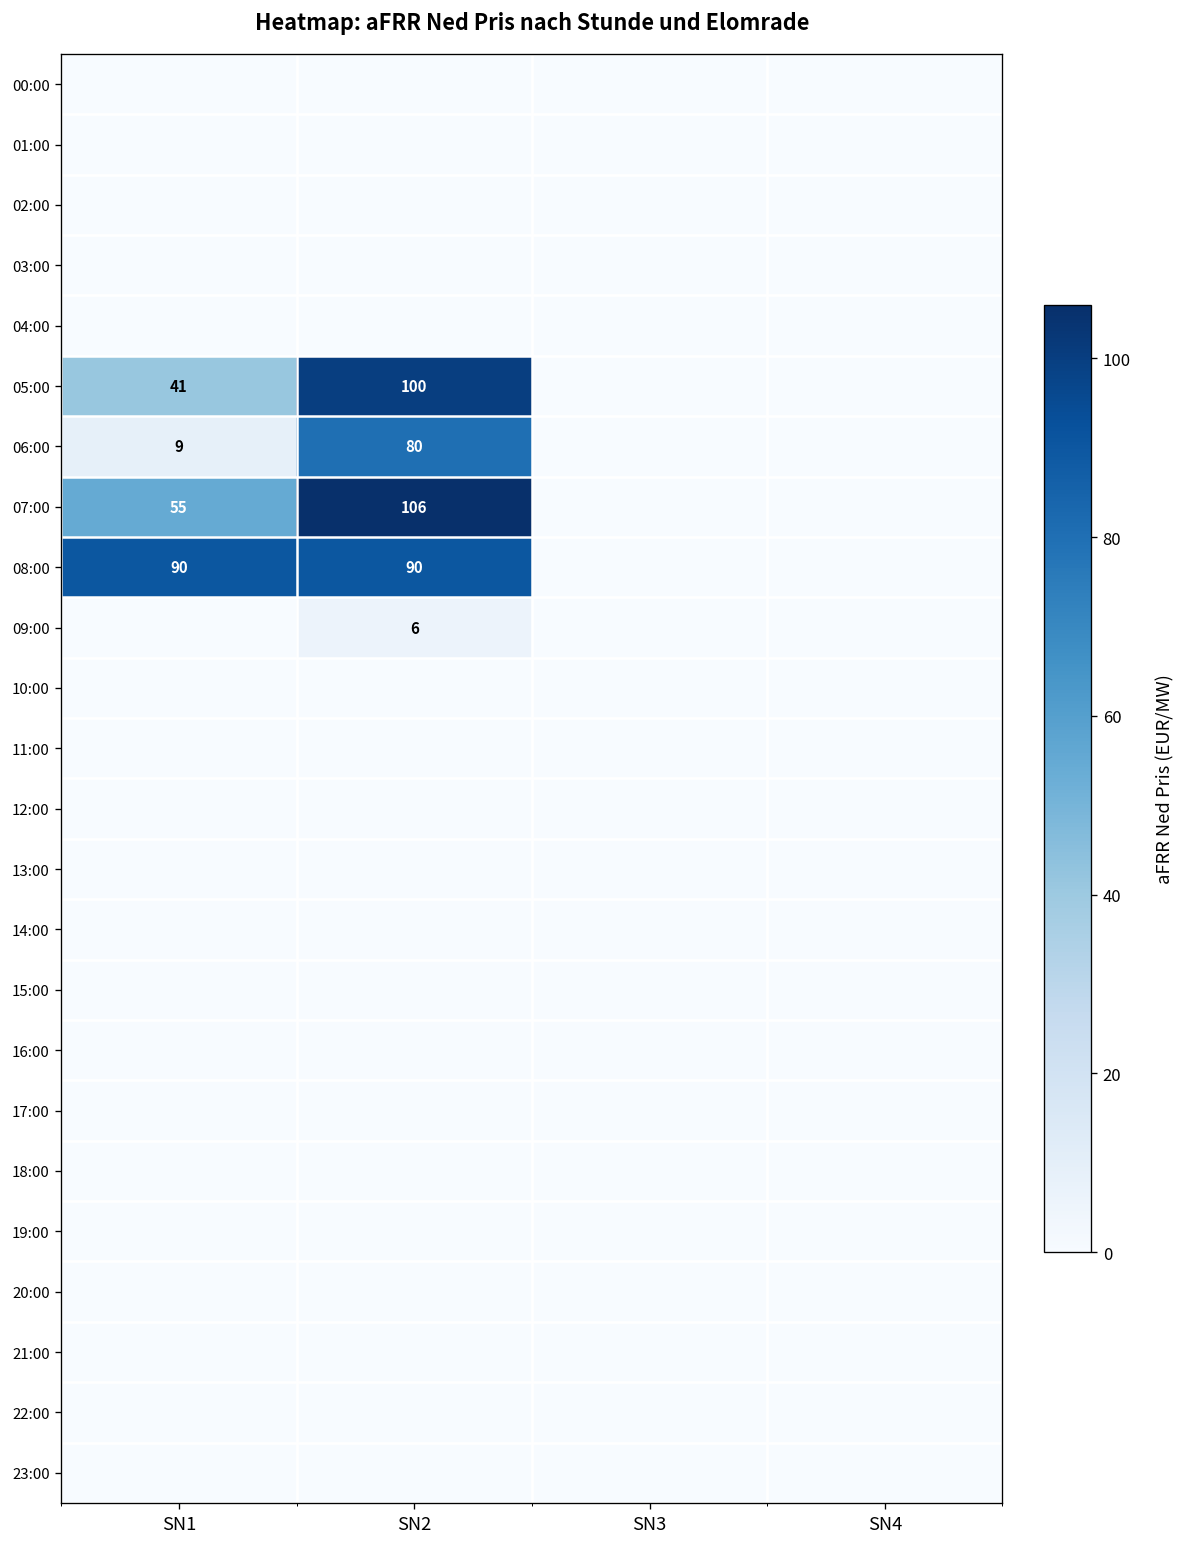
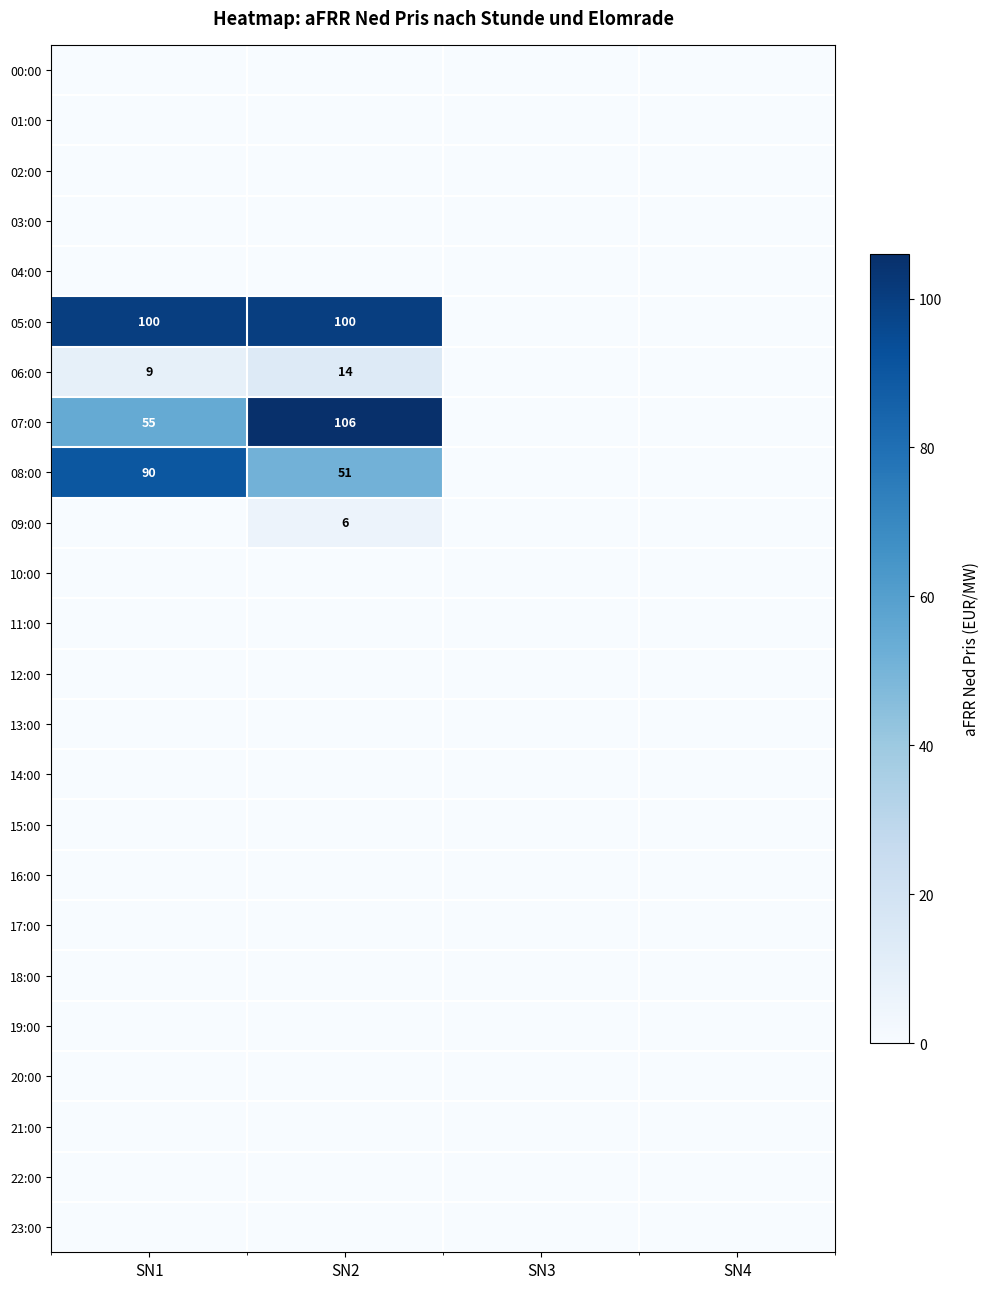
  {
    "05:00": {
-     "SN1": 41,
+     "SN1": 100,
      "SN2": 100
    },
    "06:00": {
      "SN1": 9,
-     "SN2": 80
+     "SN2": 14
    },
    "07:00": {
      "SN1": 55,
      "SN2": 106
    },
    "08:00": {
      "SN1": 90,
-     "SN2": 90
+     "SN2": 51
    },
    "09:00": {
      "SN2": 6
    }
  }
